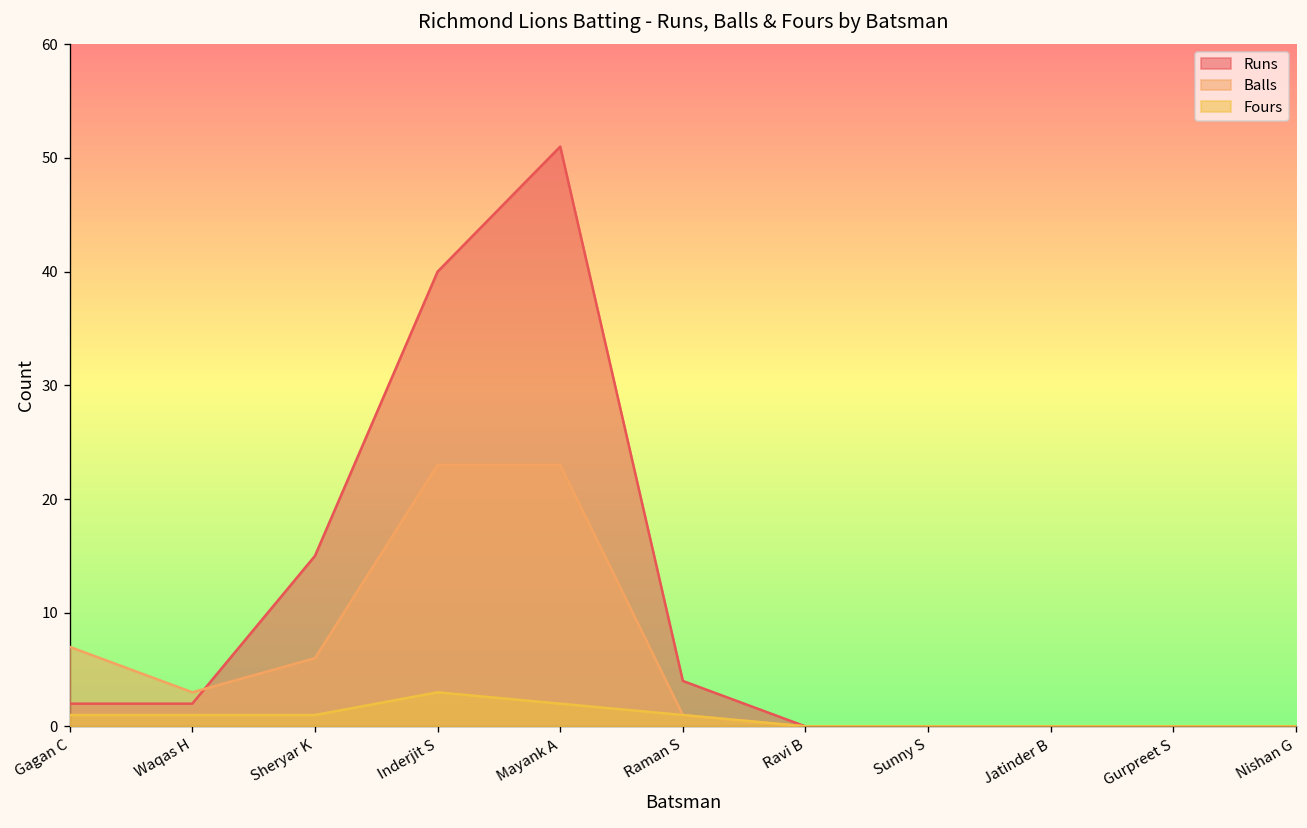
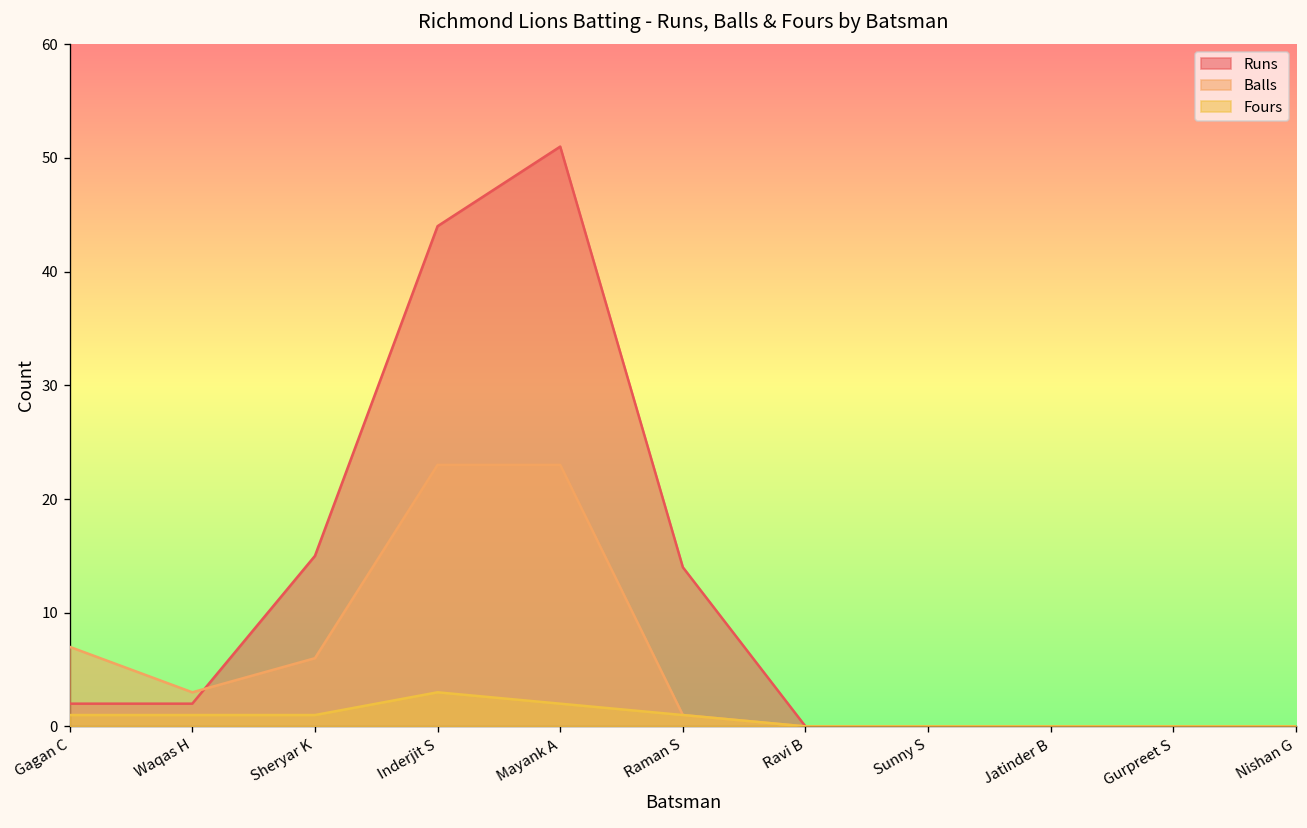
  {
    "Runs": {
      "Gagan C": 2,
      "Waqas H": 2,
      "Sheryar K": 15,
-     "Inderjit S": 40,
+     "Inderjit S": 44,
      "Mayank A": 51,
-     "Raman S": 4
+     "Raman S": 14
    }
  }
